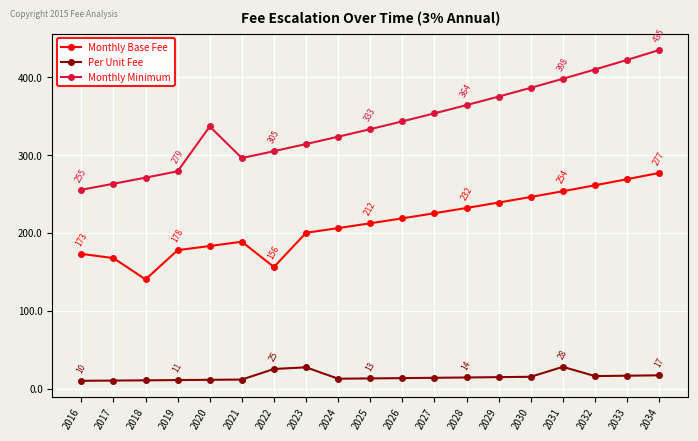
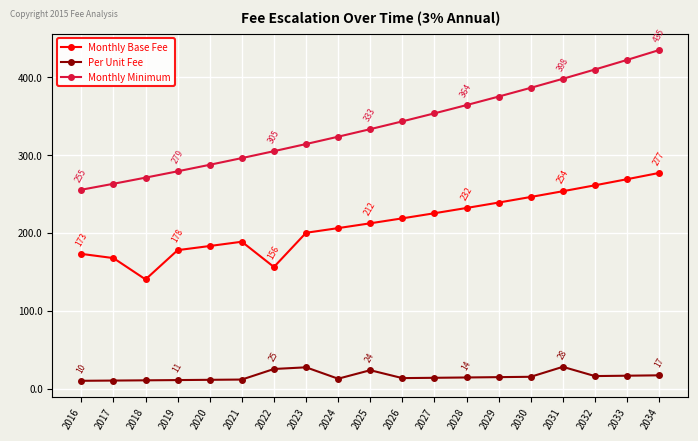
  {
    "Monthly Base Fee": {
      "2016": 173,
      "2019": 178,
      "2022": 156,
      "2025": 212,
      "2028": 232,
      "2031": 254,
      "2034": 277
    },
    "Per Unit Fee": {
      "2016": 10,
      "2019": 11,
      "2022": 25,
-     "2025": 13,
+     "2025": 24,
      "2028": 14,
      "2031": 28,
      "2034": 17
    },
    "Monthly Minimum": {
      "2017": 260,
      "2018": 270,
-     "2020": 340,
+     "2020": 290,
      "2021": 300,
      "2023": 310,
      "2024": 320,
      "2026": 340,
      "2027": 350,
      "2029": 380,
      "2030": 390,
      "2032": 410,
      "2033": 420
    }
  }
